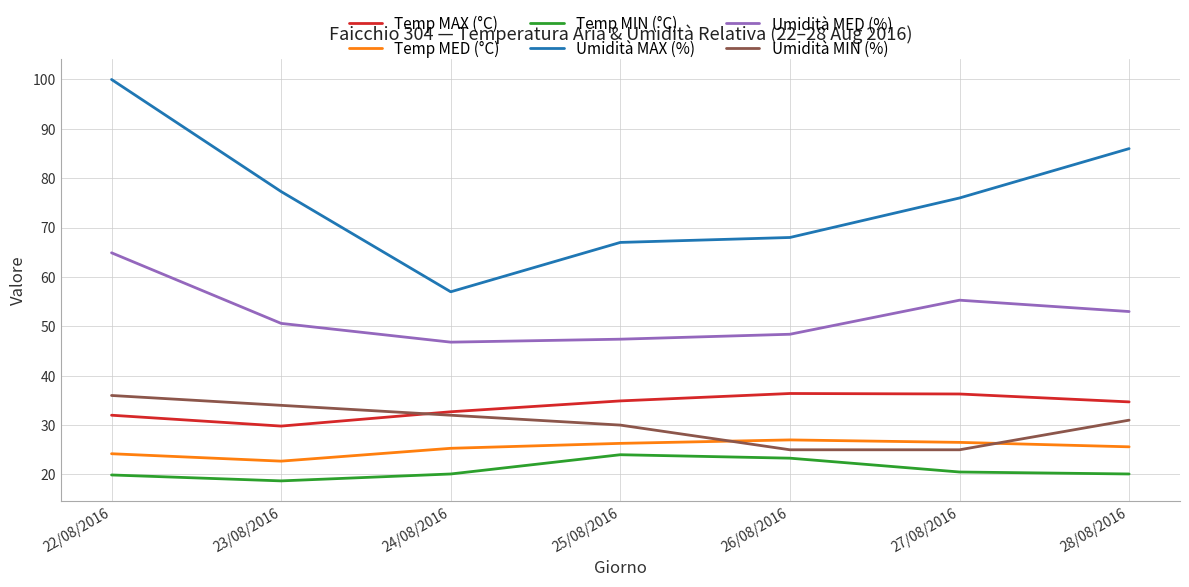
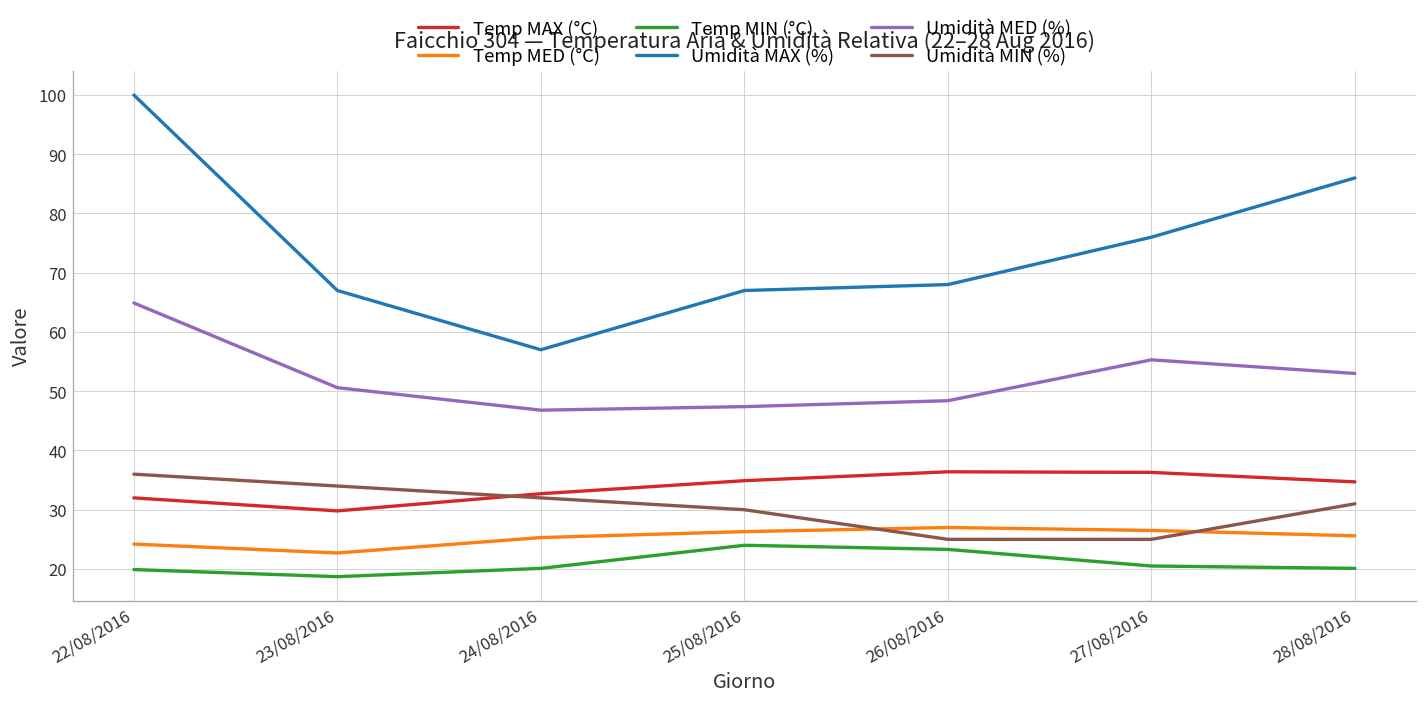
  {
    "Temp MAX (°C)": {
      "22/08/2016": 32,
      "23/08/2016": 30,
      "24/08/2016": 33,
      "25/08/2016": 35,
      "26/08/2016": 36,
      "27/08/2016": 36,
      "28/08/2016": 35
    },
    "Temp MED (°C)": {
      "22/08/2016": 24,
      "23/08/2016": 23,
      "24/08/2016": 25,
      "25/08/2016": 26,
      "26/08/2016": 27,
      "27/08/2016": 27,
      "28/08/2016": 26
    },
    "Temp MIN (°C)": {
      "22/08/2016": 20,
      "23/08/2016": 19,
      "24/08/2016": 20,
      "25/08/2016": 24,
      "26/08/2016": 23,
      "27/08/2016": 21,
      "28/08/2016": 20
    },
    "Umidità MAX (%)": {
      "22/08/2016": 100,
-     "23/08/2016": 77,
+     "23/08/2016": 67,
      "24/08/2016": 57,
      "25/08/2016": 67,
      "26/08/2016": 68,
      "27/08/2016": 76,
      "28/08/2016": 86
    },
    "Umidità MED (%)": {
      "22/08/2016": 65,
      "23/08/2016": 51,
      "24/08/2016": 47,
      "25/08/2016": 47,
      "26/08/2016": 48,
      "27/08/2016": 55,
      "28/08/2016": 53
    },
    "Umidità MIN (%)": {
      "22/08/2016": 36,
      "23/08/2016": 34,
      "24/08/2016": 32,
      "25/08/2016": 30,
      "26/08/2016": 25,
      "27/08/2016": 25,
      "28/08/2016": 31
    }
  }
